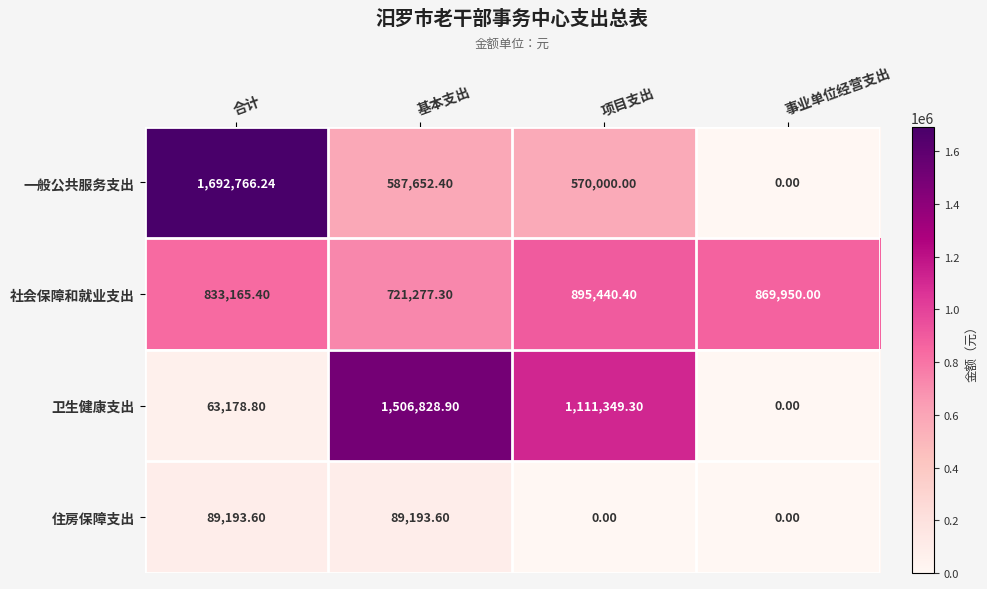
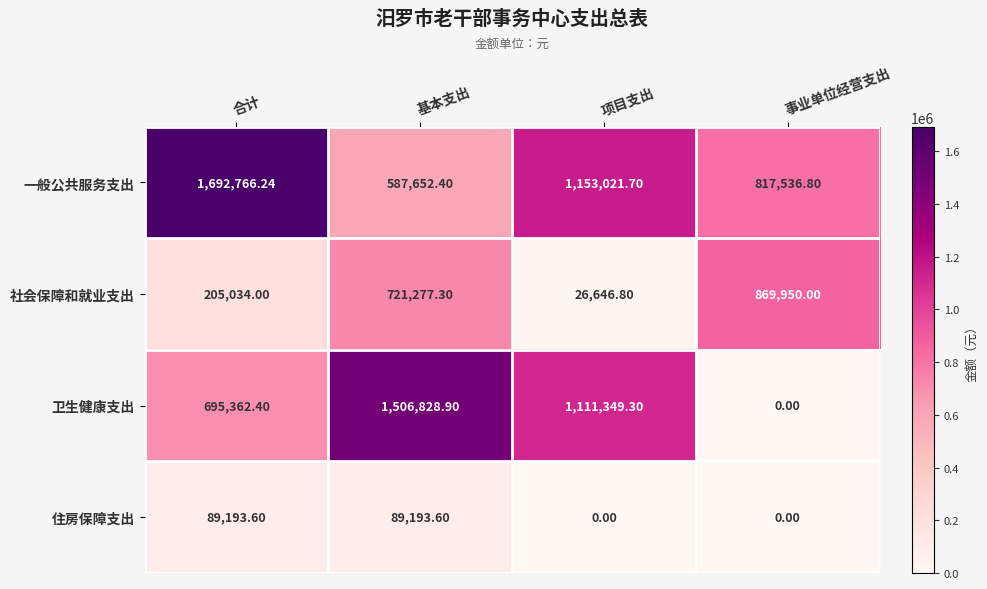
  {
    "一般公共服务支出": {
      "合计": "1,692,766.24",
      "基本支出": "587,652.40",
-     "项目支出": "570,000.00",
-     "事业单位经营支出": "0.00"
+     "项目支出": "1,153,021.70",
+     "事业单位经营支出": "817,536.80"
    },
    "社会保障和就业支出": {
-     "合计": "833,165.40",
+     "合计": "205,034.00",
      "基本支出": "721,277.30",
-     "项目支出": "895,440.40",
+     "项目支出": "26,646.80",
      "事业单位经营支出": "869,950.00"
    },
    "卫生健康支出": {
-     "合计": "63,178.80",
+     "合计": "695,362.40",
      "基本支出": "1,506,828.90",
      "项目支出": "1,111,349.30",
      "事业单位经营支出": "0.00"
    },
    "住房保障支出": {
      "合计": "89,193.60",
      "基本支出": "89,193.60",
      "项目支出": "0.00",
      "事业单位经营支出": "0.00"
    }
  }
